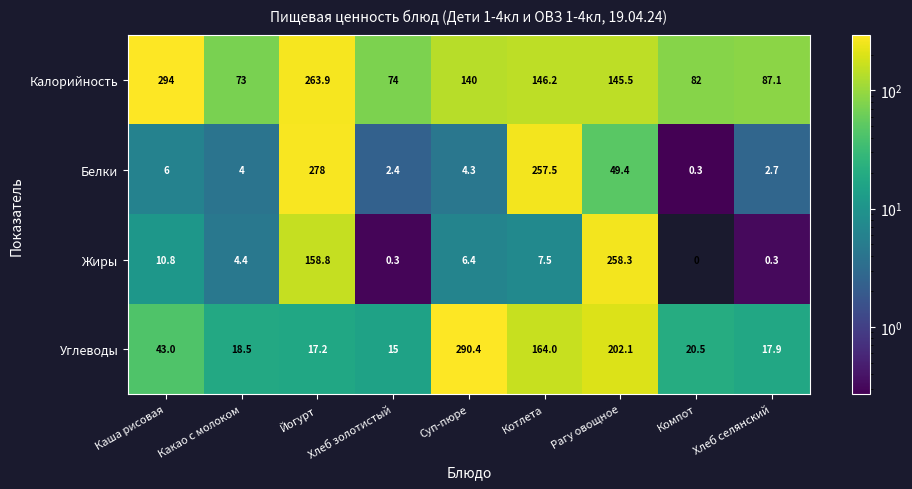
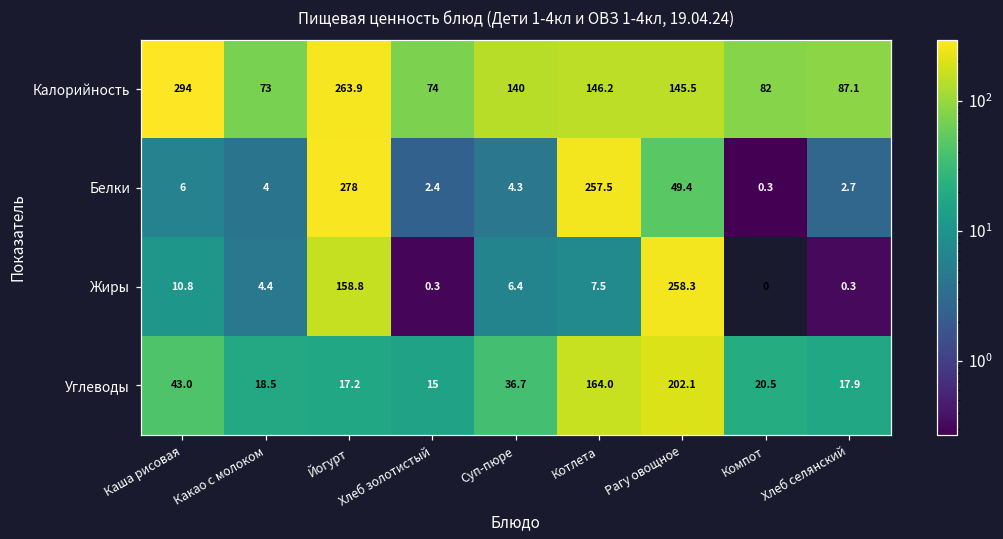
  {
    "Калорийность": {
      "Каша рисовая": 294,
      "Какао с молоком": 73,
      "Йогурт": 263.9,
      "Хлеб золотистый": 74,
      "Суп-пюре": 140,
      "Котлета": 146.2,
      "Рагу овощное": 145.5,
      "Компот": 82,
      "Хлеб селянский": 87.1
    },
    "Белки": {
      "Каша рисовая": 6,
      "Какао с молоком": 4,
      "Йогурт": 278,
      "Хлеб золотистый": 2.4,
      "Суп-пюре": 4.3,
      "Котлета": 257.5,
      "Рагу овощное": 49.4,
      "Компот": 0.3,
      "Хлеб селянский": 2.7
    },
    "Жиры": {
      "Каша рисовая": 10.8,
      "Какао с молоком": 4.4,
      "Йогурт": 158.8,
      "Хлеб золотистый": 0.3,
      "Суп-пюре": 6.4,
      "Котлета": 7.5,
      "Рагу овощное": 258.3,
      "Хлеб селянский": 0.3
    },
    "Углеводы": {
      "Каша рисовая": 43.0,
      "Какао с молоком": 18.5,
      "Йогурт": 17.2,
      "Хлеб золотистый": 15,
-     "Суп-пюре": 290.4,
+     "Суп-пюре": 36.7,
      "Котлета": 164.0,
      "Рагу овощное": 202.1,
      "Компот": 20.5,
      "Хлеб селянский": 17.9
    }
  }
